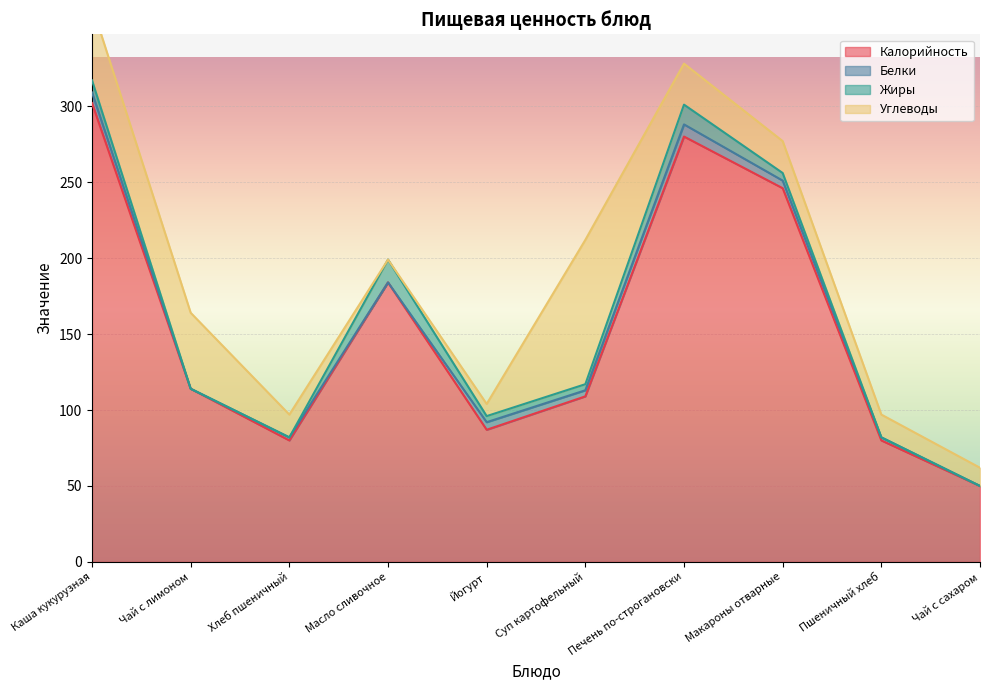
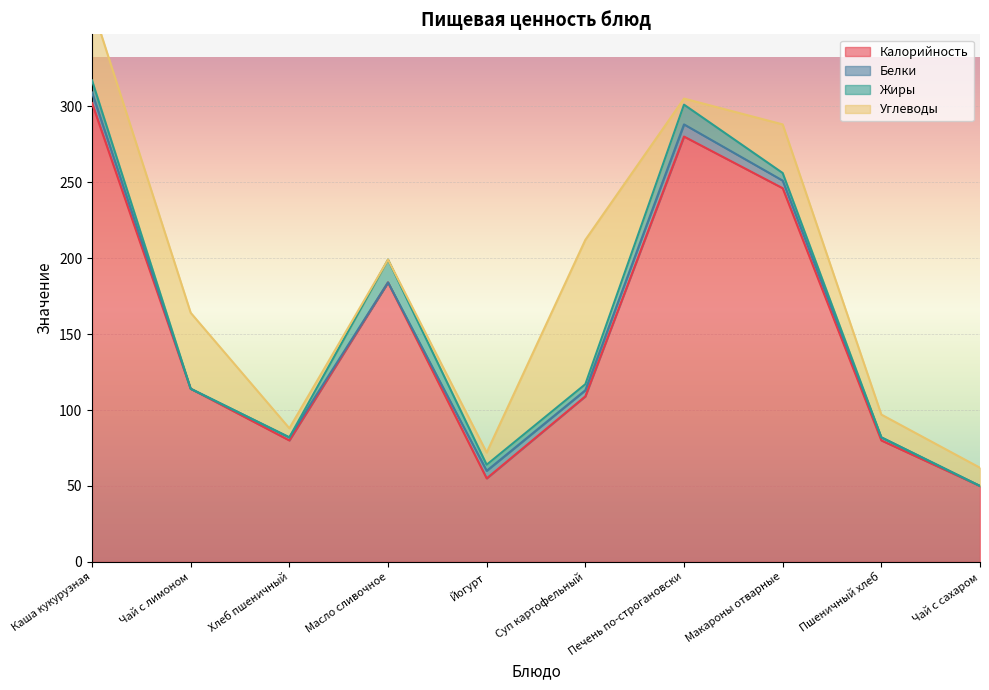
  {
    "Калорийность": {
      "Каша кукурузная": 302,
      "Хлеб пшеничный": 80,
-     "Йогурт": 87,
+     "Йогурт": 55,
      "Суп картофельный": 109,
      "Печень по-строгановски": 280,
      "Макароны отварные": 246,
      "Пшеничный хлеб": 80
    },
    "Углеводы": {
      "Чай с лимоном": 50,
-     "Хлеб пшеничный": 15,
+     "Хлеб пшеничный": 6,
      "Йогурт": 8,
      "Суп картофельный": 95,
-     "Печень по-строгановски": 27,
-     "Макароны отварные": 21,
+     "Печень по-строгановски": 4,
+     "Макароны отварные": 32,
      "Пшеничный хлеб": 15,
      "Чай с сахаром": 12
    }
  }
